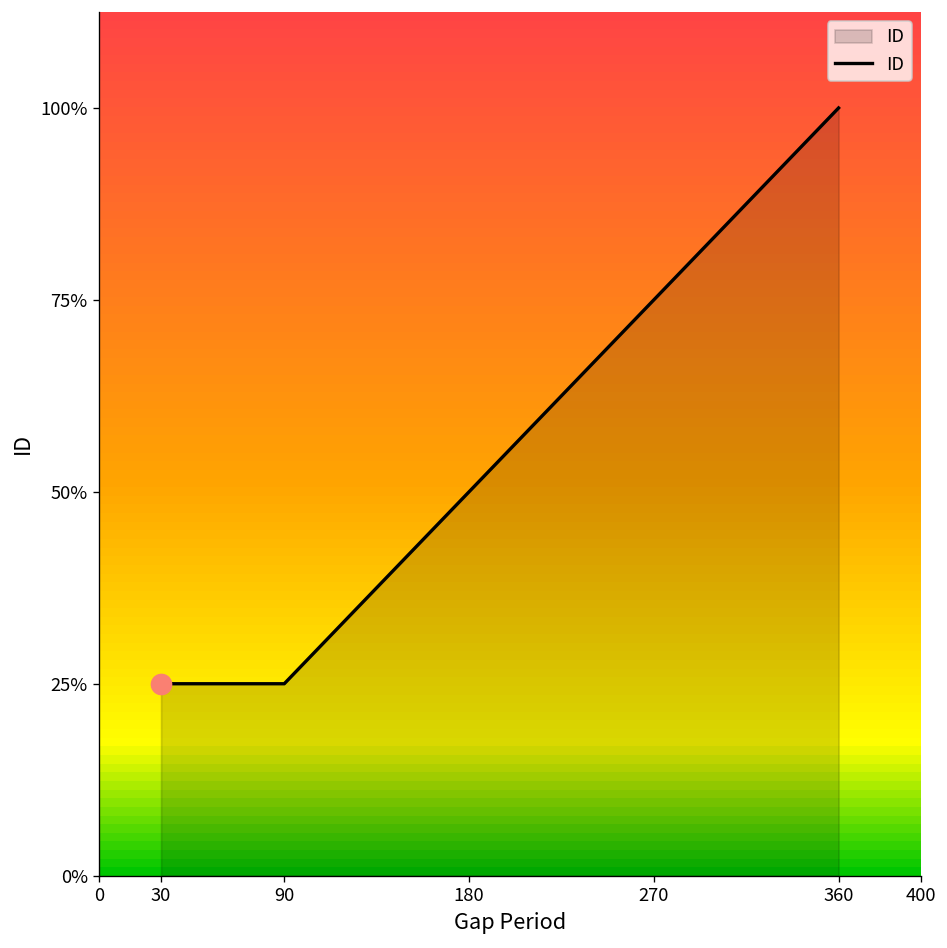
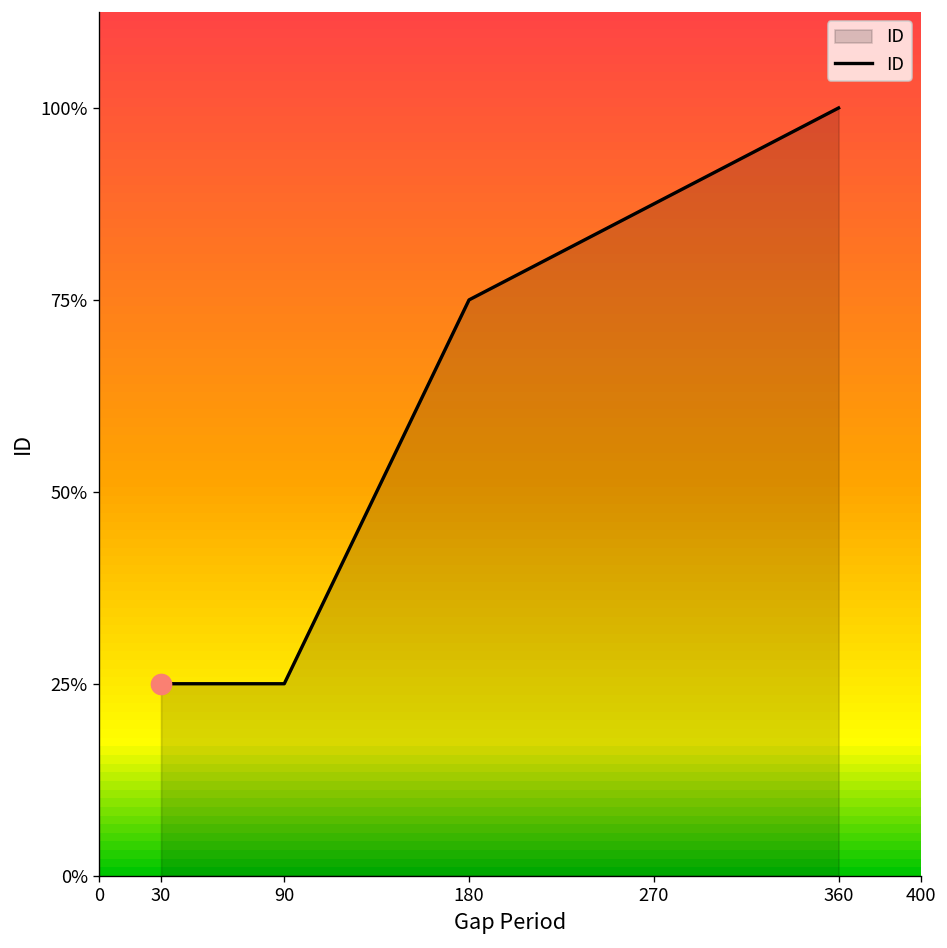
  {
    "ID": {
      "90": "25%",
-     "180": "50%",
+     "180": "75%",
      "360": "100%"
    }
  }
